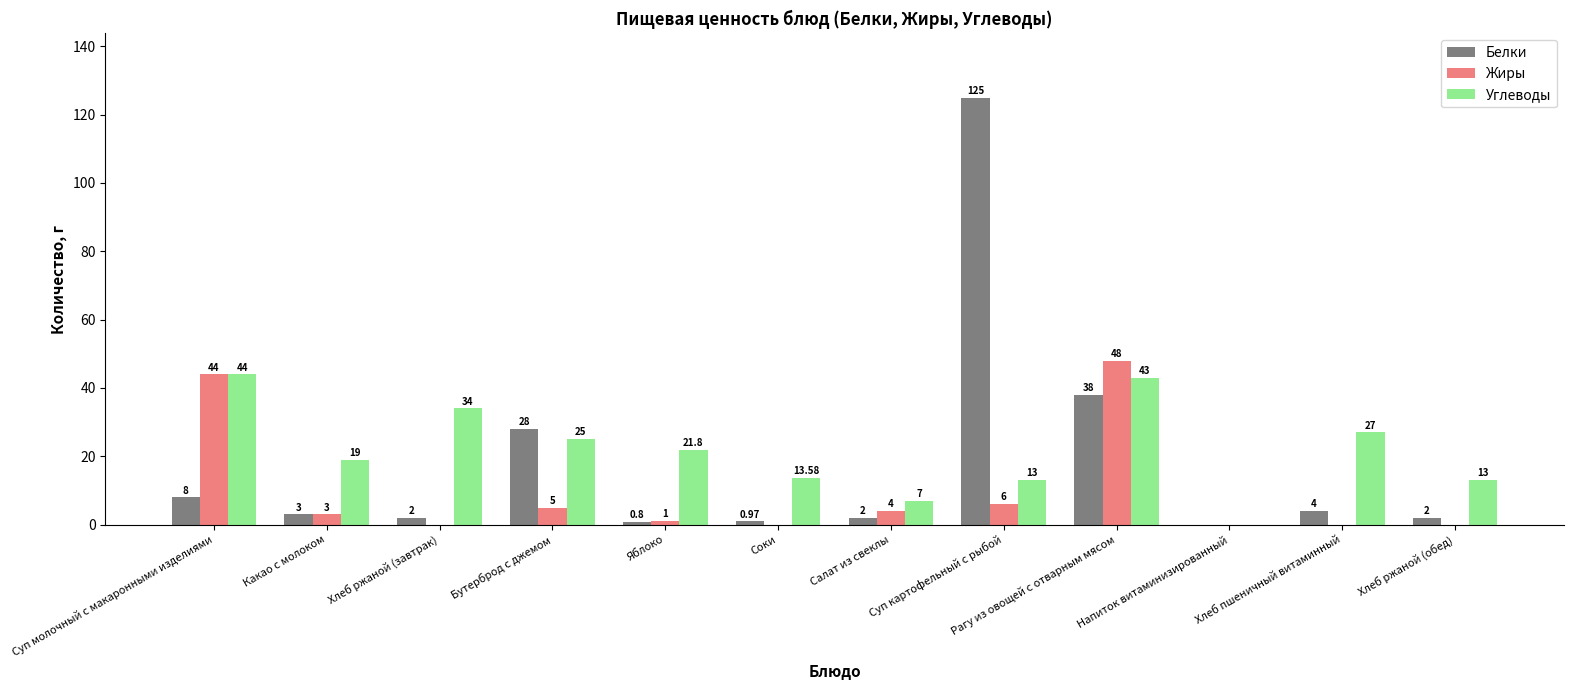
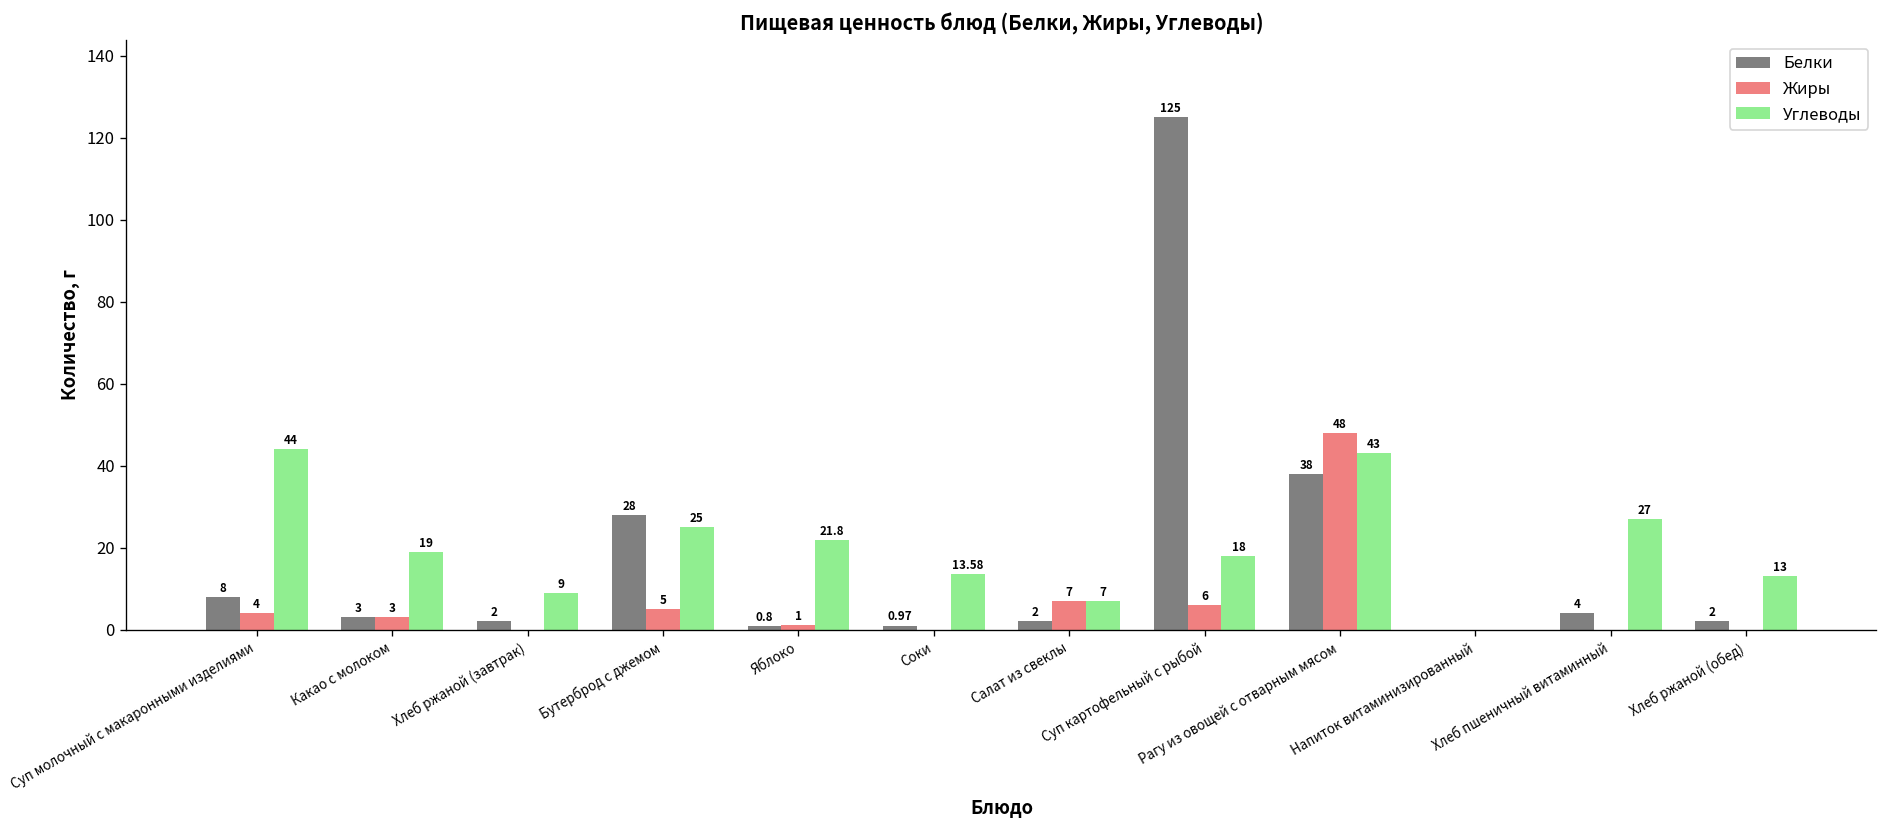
  {
    "Белки": {
      "Суп молочный с макаронными изделиями": 8,
      "Какао с молоком": 3,
      "Хлеб ржаной (завтрак)": 2,
      "Бутерброд с джемом": 28,
      "Яблоко": 0.8,
      "Соки": 0.97,
      "Салат из свеклы": 2,
      "Суп картофельный с рыбой": 125,
      "Рагу из овощей с отварным мясом": 38,
      "Хлеб пшеничный витаминный": 4,
      "Хлеб ржаной (обед)": 2
    },
    "Жиры": {
-     "Суп молочный с макаронными изделиями": 44,
+     "Суп молочный с макаронными изделиями": 4,
      "Какао с молоком": 3,
      "Бутерброд с джемом": 5,
      "Яблоко": 1,
-     "Салат из свеклы": 4,
+     "Салат из свеклы": 7,
      "Суп картофельный с рыбой": 6,
      "Рагу из овощей с отварным мясом": 48
    },
    "Углеводы": {
      "Суп молочный с макаронными изделиями": 44,
      "Какао с молоком": 19,
-     "Хлеб ржаной (завтрак)": 34,
+     "Хлеб ржаной (завтрак)": 9,
      "Бутерброд с джемом": 25,
      "Яблоко": 21.8,
      "Соки": 13.58,
      "Салат из свеклы": 7,
-     "Суп картофельный с рыбой": 13,
+     "Суп картофельный с рыбой": 18,
      "Рагу из овощей с отварным мясом": 43,
      "Хлеб пшеничный витаминный": 27,
      "Хлеб ржаной (обед)": 13
    }
  }
